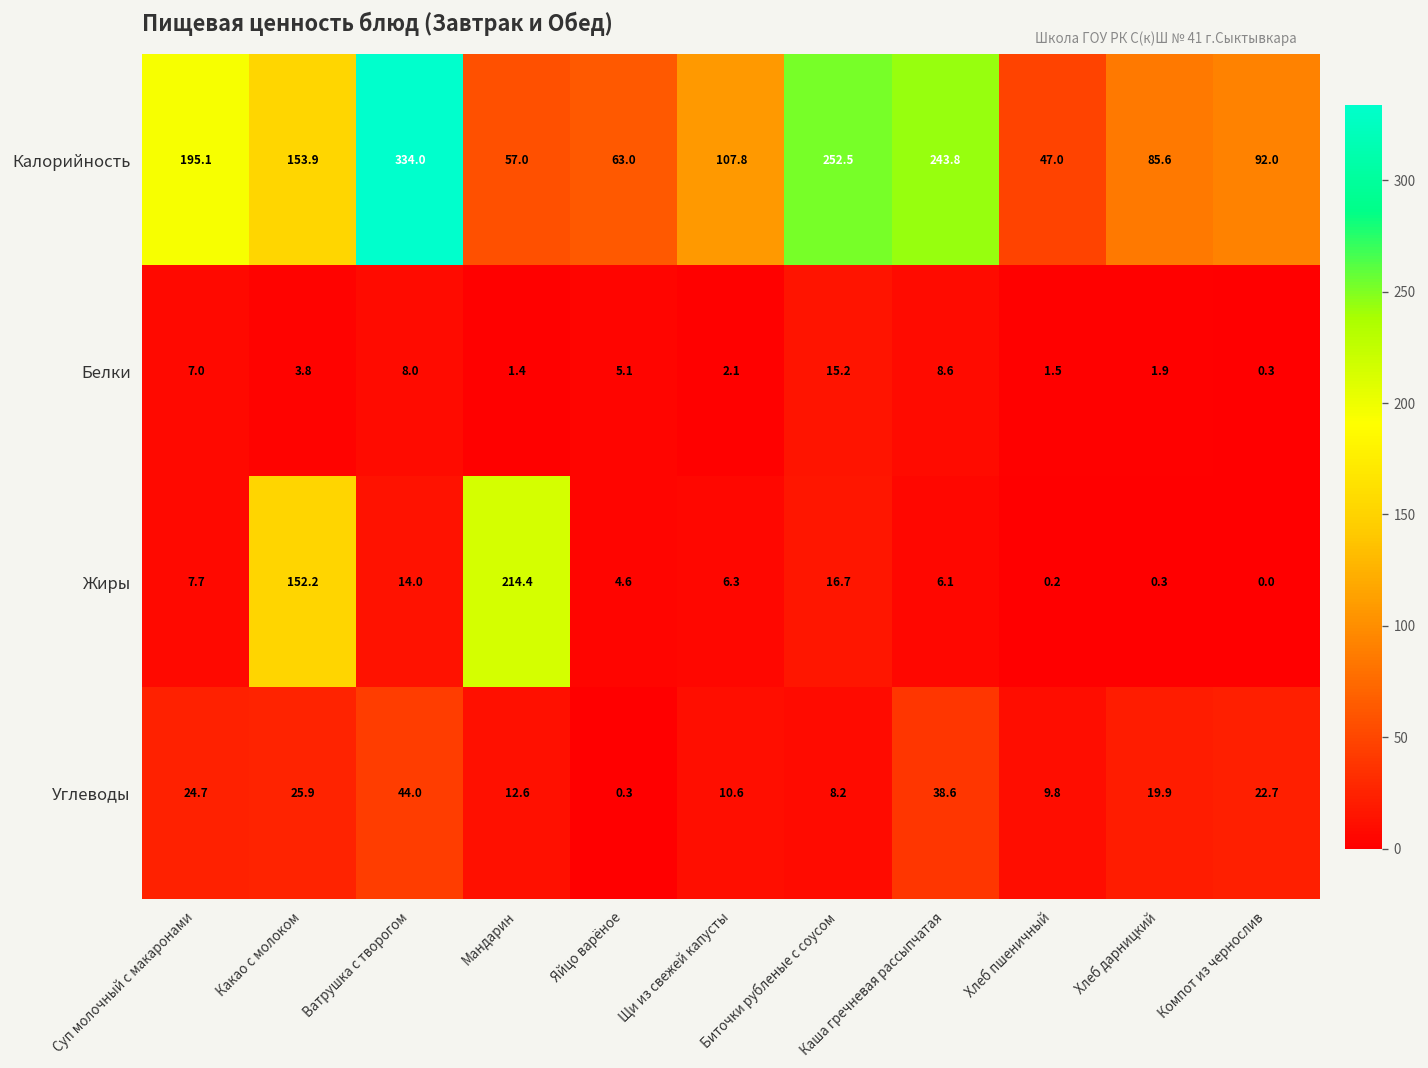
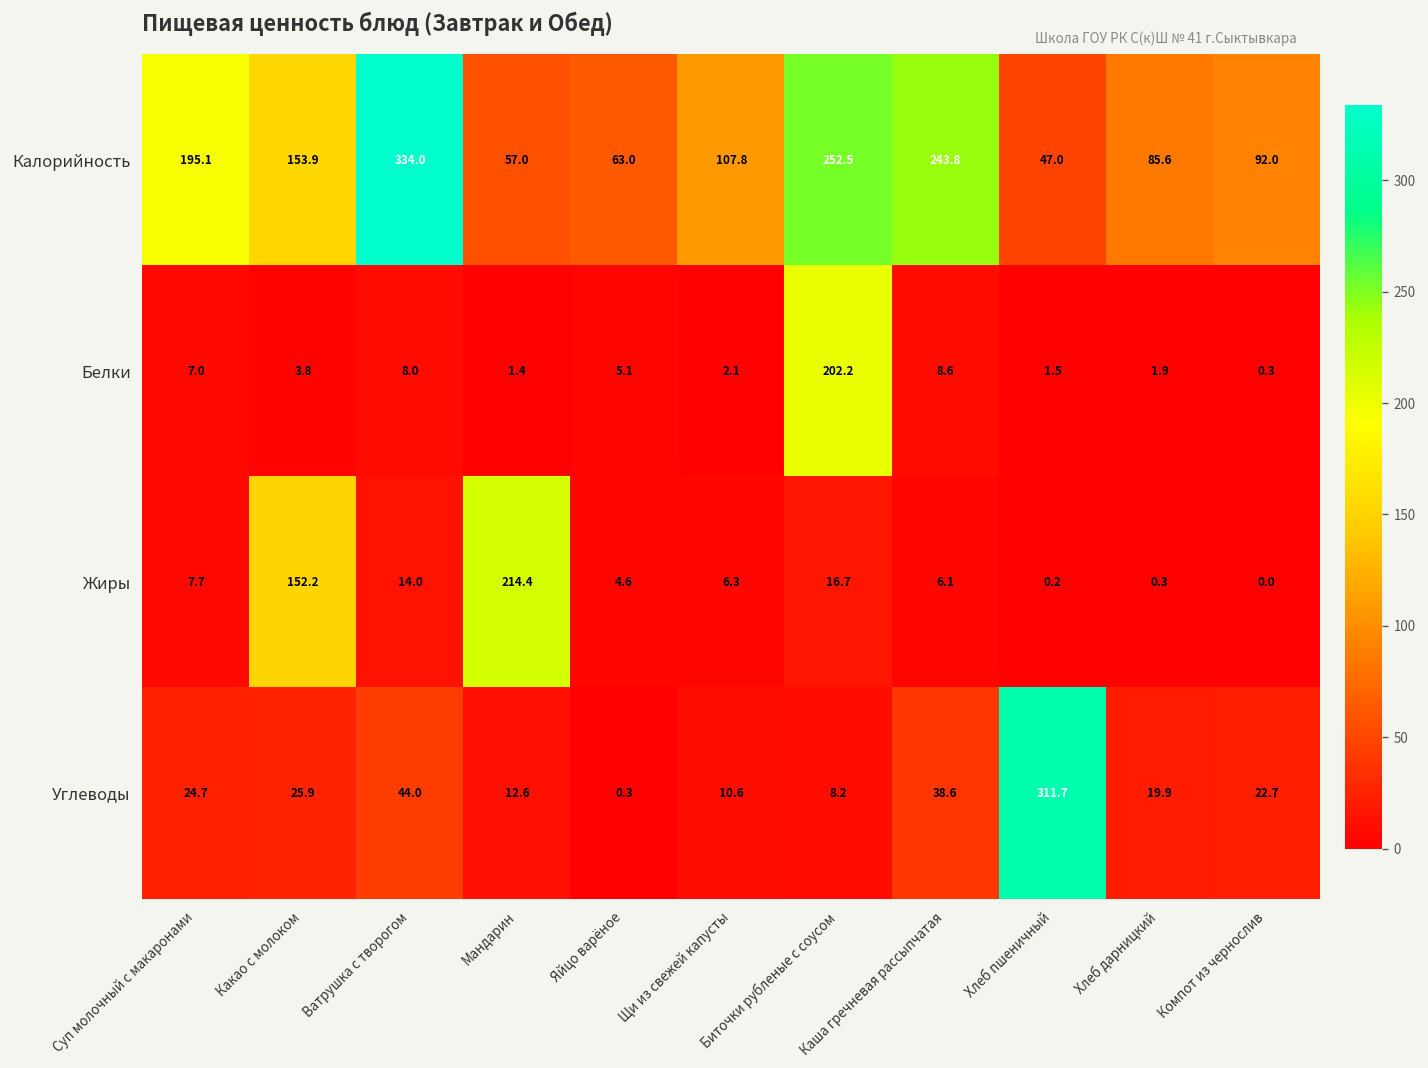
  {
    "Калорийность": {
      "Суп молочный с макаронами": 195.1,
      "Какао с молоком": 153.9,
      "Ватрушка с творогом": 334.0,
      "Мандарин": 57.0,
      "Яйцо варёное": 63.0,
      "Щи из свежей капусты": 107.8,
      "Биточки рубленые с соусом": 252.5,
      "Каша гречневая рассыпчатая": 243.8,
      "Хлеб пшеничный": 47.0,
      "Хлеб дарницкий": 85.6,
      "Компот из чернослив": 92.0
    },
    "Белки": {
      "Суп молочный с макаронами": 7.0,
      "Какао с молоком": 3.8,
      "Ватрушка с творогом": 8.0,
      "Мандарин": 1.4,
      "Яйцо варёное": 5.1,
      "Щи из свежей капусты": 2.1,
-     "Биточки рубленые с соусом": 15.2,
+     "Биточки рубленые с соусом": 202.2,
      "Каша гречневая рассыпчатая": 8.6,
      "Хлеб пшеничный": 1.5,
      "Хлеб дарницкий": 1.9,
      "Компот из чернослив": 0.3
    },
    "Жиры": {
      "Суп молочный с макаронами": 7.7,
      "Какао с молоком": 152.2,
      "Ватрушка с творогом": 14.0,
      "Мандарин": 214.4,
      "Яйцо варёное": 4.6,
      "Щи из свежей капусты": 6.3,
      "Биточки рубленые с соусом": 16.7,
      "Каша гречневая рассыпчатая": 6.1,
      "Хлеб пшеничный": 0.2,
      "Хлеб дарницкий": 0.3,
      "Компот из чернослив": 0.0
    },
    "Углеводы": {
      "Суп молочный с макаронами": 24.7,
      "Какао с молоком": 25.9,
      "Ватрушка с творогом": 44.0,
      "Мандарин": 12.6,
      "Яйцо варёное": 0.3,
      "Щи из свежей капусты": 10.6,
      "Биточки рубленые с соусом": 8.2,
      "Каша гречневая рассыпчатая": 38.6,
-     "Хлеб пшеничный": 9.8,
+     "Хлеб пшеничный": 311.7,
      "Хлеб дарницкий": 19.9,
      "Компот из чернослив": 22.7
    }
  }
